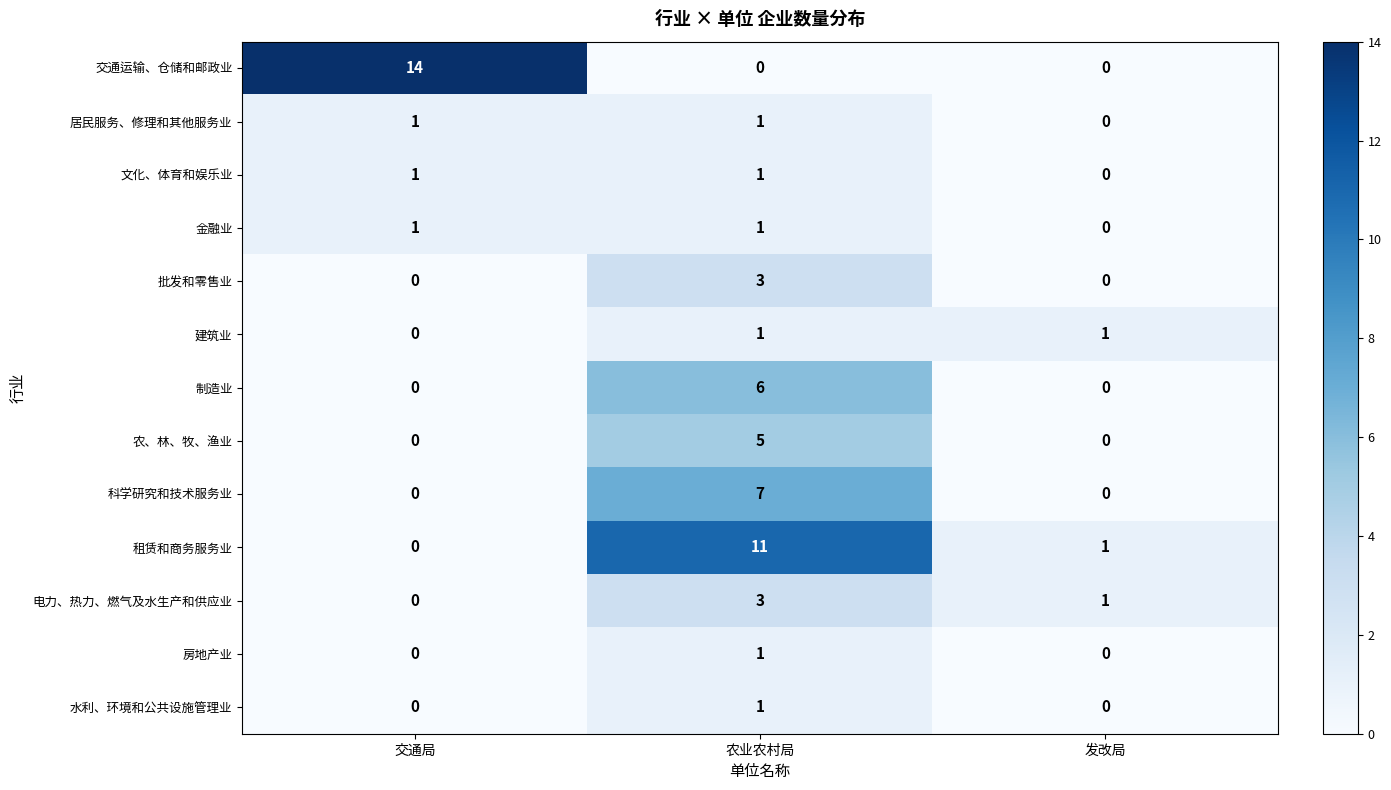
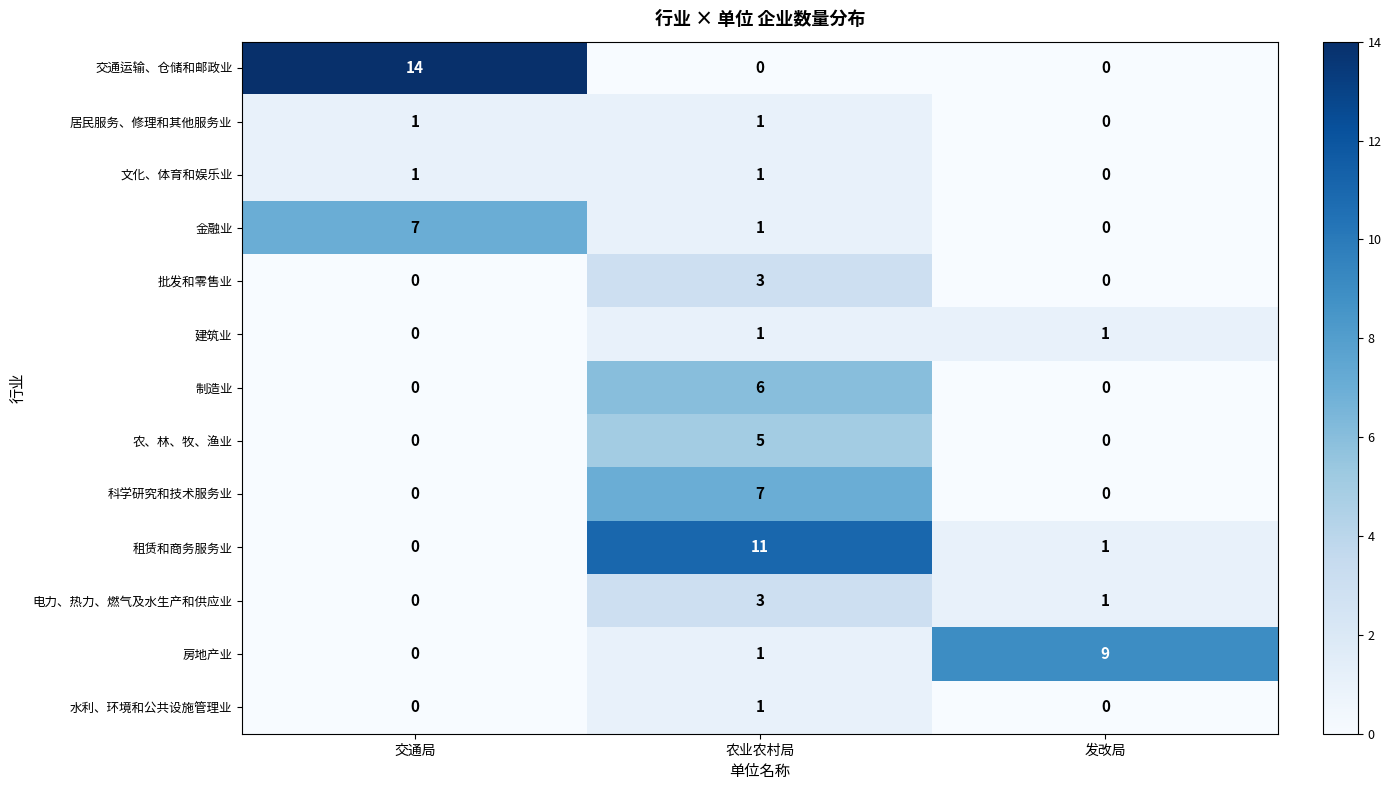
  {
    "交通运输、仓储和邮政业": {
      "交通局": 14,
      "农业农村局": 0,
      "发改局": 0
    },
    "居民服务、修理和其他服务业": {
      "交通局": 1,
      "农业农村局": 1,
      "发改局": 0
    },
    "文化、体育和娱乐业": {
      "交通局": 1,
      "农业农村局": 1,
      "发改局": 0
    },
    "金融业": {
-     "交通局": 1,
+     "交通局": 7,
      "农业农村局": 1,
      "发改局": 0
    },
    "批发和零售业": {
      "交通局": 0,
      "农业农村局": 3,
      "发改局": 0
    },
    "建筑业": {
      "交通局": 0,
      "农业农村局": 1,
      "发改局": 1
    },
    "制造业": {
      "交通局": 0,
      "农业农村局": 6,
      "发改局": 0
    },
    "农、林、牧、渔业": {
      "交通局": 0,
      "农业农村局": 5,
      "发改局": 0
    },
    "科学研究和技术服务业": {
      "交通局": 0,
      "农业农村局": 7,
      "发改局": 0
    },
    "租赁和商务服务业": {
      "交通局": 0,
      "农业农村局": 11,
      "发改局": 1
    },
    "电力、热力、燃气及水生产和供应业": {
      "交通局": 0,
      "农业农村局": 3,
      "发改局": 1
    },
    "房地产业": {
      "交通局": 0,
      "农业农村局": 1,
-     "发改局": 0
+     "发改局": 9
    },
    "水利、环境和公共设施管理业": {
      "交通局": 0,
      "农业农村局": 1,
      "发改局": 0
    }
  }
